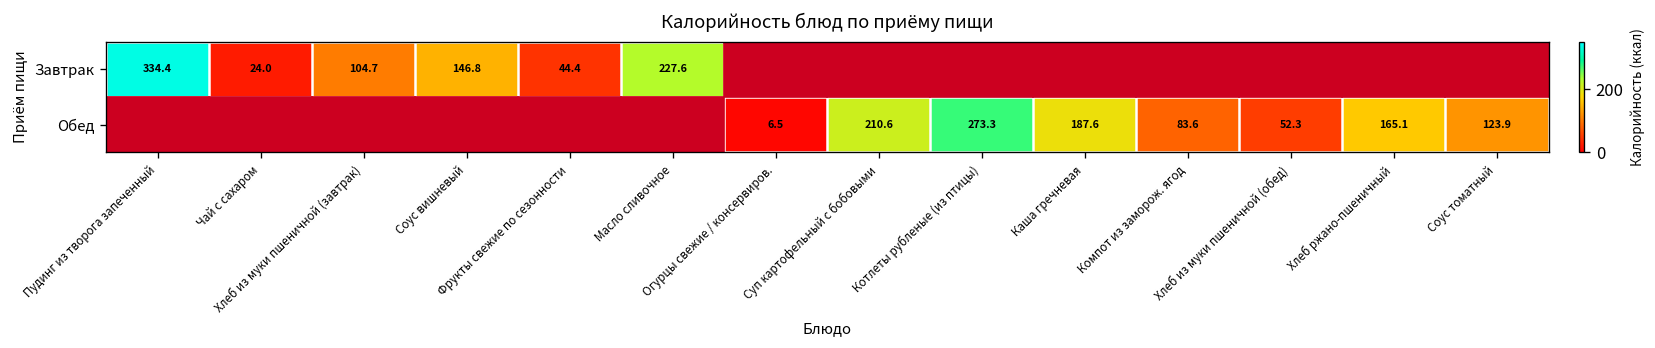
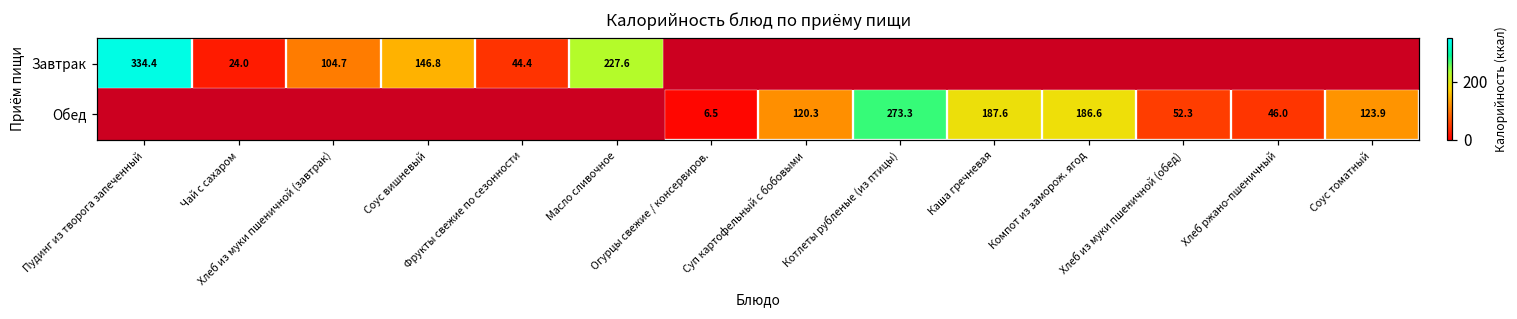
  {
    "Завтрак": {
      "Пудинг из творога запеченный": 334.4,
      "Чай с сахаром": 24.0,
      "Хлеб из муки пшеничной (завтрак)": 104.7,
      "Соус вишневый": 146.8,
      "Фрукты свежие по сезонности": 44.4,
      "Масло сливочное": 227.6
    },
    "Обед": {
      "Огурцы свежие / консервиров.": 6.5,
-     "Суп картофельный с бобовыми": 210.6,
+     "Суп картофельный с бобовыми": 120.3,
      "Котлеты рубленые (из птицы)": 273.3,
      "Каша гречневая": 187.6,
-     "Компот из заморож. ягод": 83.6,
+     "Компот из заморож. ягод": 186.6,
      "Хлеб из муки пшеничной (обед)": 52.3,
-     "Хлеб ржано-пшеничный": 165.1,
+     "Хлеб ржано-пшеничный": 46.0,
      "Соус томатный": 123.9
    }
  }
